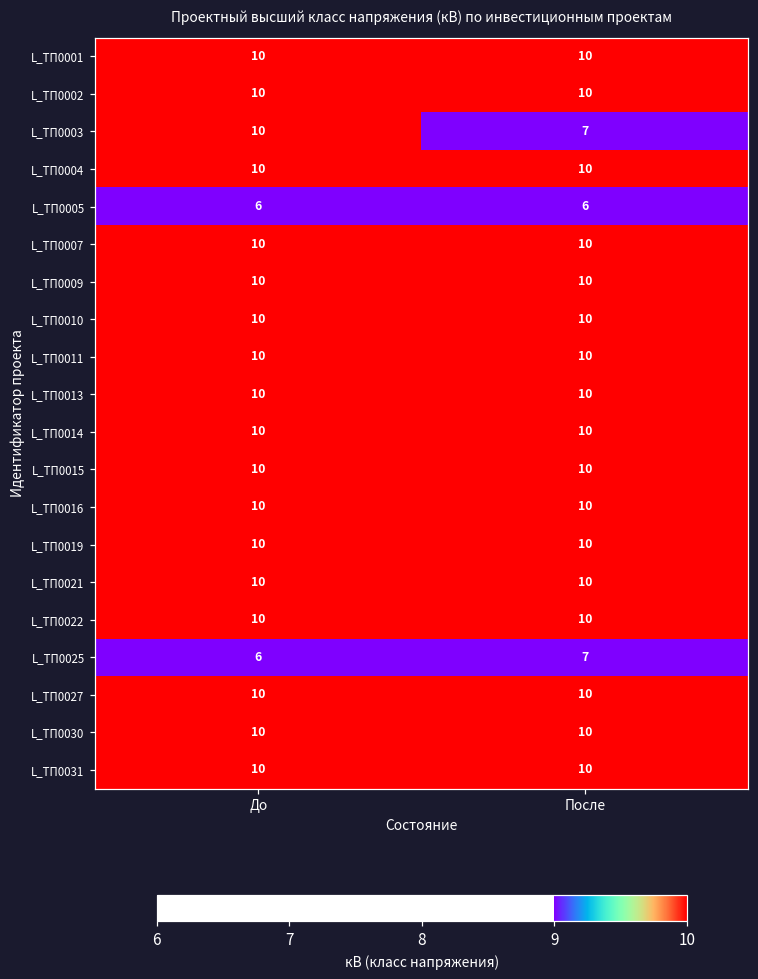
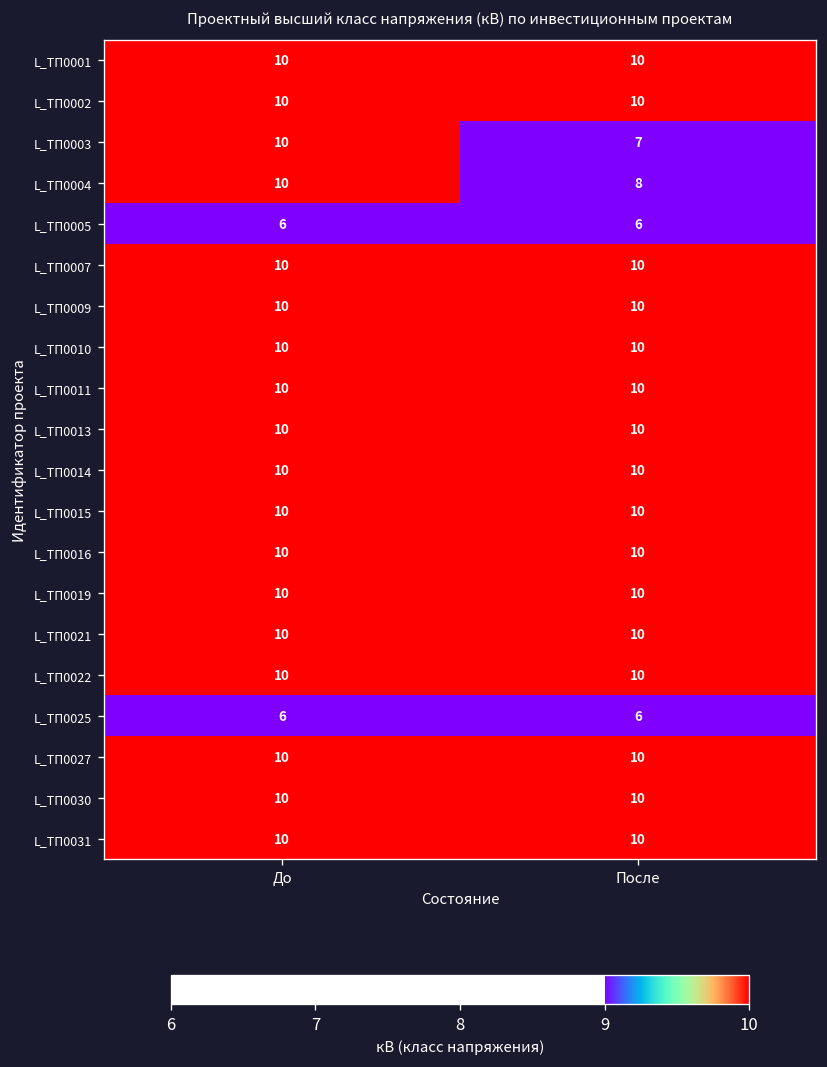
  {
    "L_ТП0001": {
      "До": 10,
      "После": 10
    },
    "L_ТП0002": {
      "До": 10,
      "После": 10
    },
    "L_ТП0003": {
      "До": 10,
      "После": 7
    },
    "L_ТП0004": {
      "До": 10,
-     "После": 10
+     "После": 8
    },
    "L_ТП0005": {
      "До": 6,
      "После": 6
    },
    "L_ТП0007": {
      "До": 10,
      "После": 10
    },
    "L_ТП0009": {
      "До": 10,
      "После": 10
    },
    "L_ТП0010": {
      "До": 10,
      "После": 10
    },
    "L_ТП0011": {
      "До": 10,
      "После": 10
    },
    "L_ТП0013": {
      "До": 10,
      "После": 10
    },
    "L_ТП0014": {
      "До": 10,
      "После": 10
    },
    "L_ТП0015": {
      "До": 10,
      "После": 10
    },
    "L_ТП0016": {
      "До": 10,
      "После": 10
    },
    "L_ТП0019": {
      "До": 10,
      "После": 10
    },
    "L_ТП0021": {
      "До": 10,
      "После": 10
    },
    "L_ТП0022": {
      "До": 10,
      "После": 10
    },
    "L_ТП0025": {
      "До": 6,
-     "После": 7
+     "После": 6
    },
    "L_ТП0027": {
      "До": 10,
      "После": 10
    },
    "L_ТП0030": {
      "До": 10,
      "После": 10
    },
    "L_ТП0031": {
      "До": 10,
      "После": 10
    }
  }
